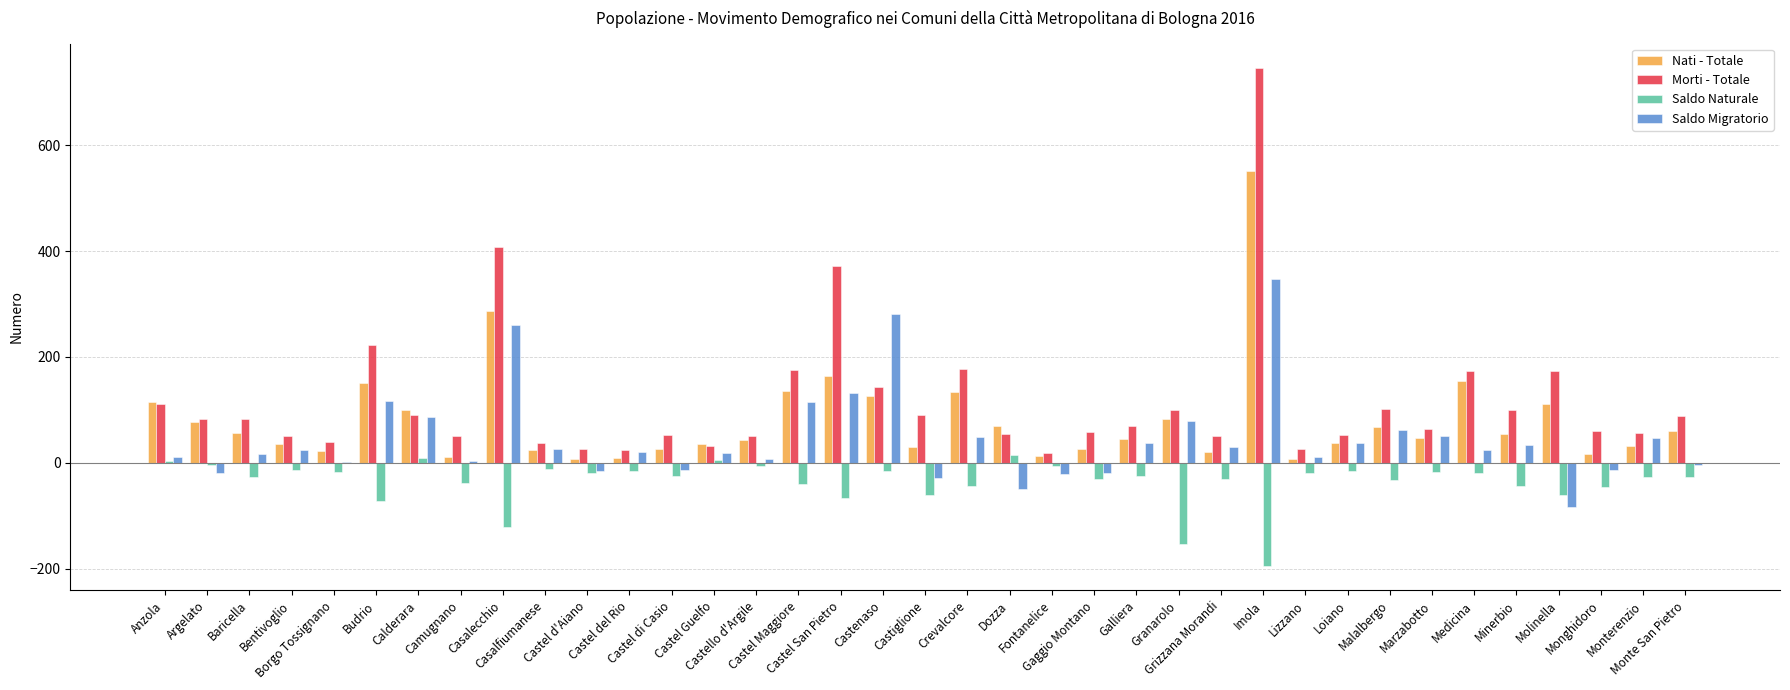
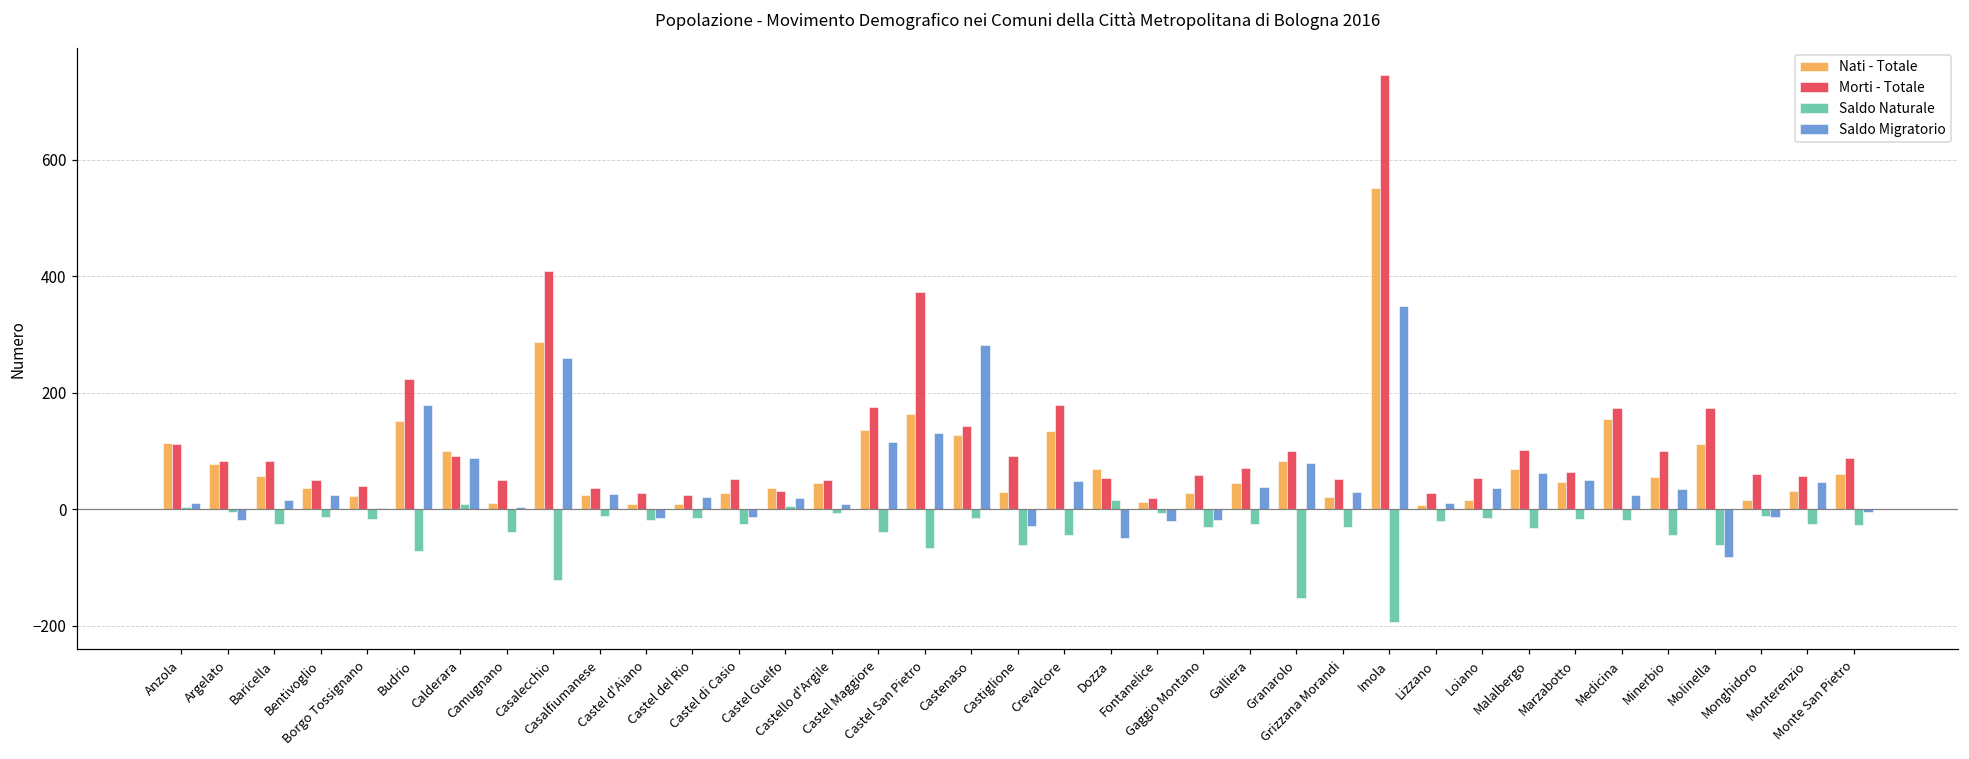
  {
    "Nati - Totale": {
      "Anzola": 110,
      "Argelato": 80,
      "Baricella": 60,
      "Bentivoglio": 40,
      "Borgo Tossignano": 20,
      "Budrio": 150,
      "Calderara": 100,
      "Camugnano": 10,
      "Casalecchio": 290,
      "Casalfiumanese": 30,
      "Castel d'Aiano": 10,
      "Castel del Rio": 10,
      "Castel di Casio": 30,
      "Castel Guelfo": 40,
      "Castello d'Argile": 40,
      "Castel Maggiore": 140,
      "Castel San Pietro": 160,
      "Castenaso": 130,
      "Castiglione": 30,
      "Crevalcore": 130,
      "Dozza": 70,
      "Fontanelice": 10,
      "Gaggio Montano": 30,
      "Galliera": 50,
      "Granarolo": 80,
      "Grizzana Morandi": 20,
      "Imola": 550,
      "Lizzano": 10,
-     "Loiano": 40,
+     "Loiano": 20,
      "Malalbergo": 70,
      "Marzabotto": 50,
      "Medicina": 150,
      "Minerbio": 60,
      "Molinella": 110,
      "Monghidoro": 20,
      "Monterenzio": 30,
      "Monte San Pietro": 60
    },
    "Morti - Totale": {
      "Anzola": 110,
      "Argelato": 80,
      "Baricella": 80,
      "Bentivoglio": 50,
      "Borgo Tossignano": 40,
      "Budrio": 220,
      "Calderara": 90,
      "Camugnano": 50,
      "Casalecchio": 410,
      "Casalfiumanese": 40,
      "Castel d'Aiano": 30,
      "Castel del Rio": 30,
      "Castel di Casio": 50,
      "Castel Guelfo": 30,
      "Castello d'Argile": 50,
      "Castel Maggiore": 180,
      "Castel San Pietro": 370,
      "Castenaso": 140,
      "Castiglione": 90,
      "Crevalcore": 180,
      "Dozza": 50,
      "Fontanelice": 20,
      "Gaggio Montano": 60,
      "Galliera": 70,
      "Granarolo": 100,
      "Grizzana Morandi": 50,
      "Imola": 750,
      "Lizzano": 30,
      "Loiano": 50,
      "Malalbergo": 100,
      "Marzabotto": 60,
      "Medicina": 170,
      "Minerbio": 100,
      "Molinella": 170,
      "Monghidoro": 60,
      "Monterenzio": 60,
      "Monte San Pietro": 90
    },
    "Saldo Naturale": {
      "Argelato": -10,
      "Baricella": -30,
      "Bentivoglio": -10,
      "Borgo Tossignano": -20,
      "Budrio": -70,
      "Calderara": 10,
      "Camugnano": -40,
      "Casalecchio": -120,
      "Casalfiumanese": -10,
      "Castel d'Aiano": -20,
      "Castel del Rio": -20,
      "Castel di Casio": -30,
      "Castel Guelfo": 10,
      "Castello d'Argile": -10,
      "Castel Maggiore": -40,
      "Castel San Pietro": -70,
      "Castenaso": -20,
      "Castiglione": -60,
      "Crevalcore": -40,
      "Dozza": 20,
      "Fontanelice": -10,
      "Gaggio Montano": -30,
      "Galliera": -30,
      "Granarolo": -150,
      "Grizzana Morandi": -30,
      "Imola": -190,
      "Lizzano": -20,
      "Loiano": -20,
      "Malalbergo": -30,
      "Marzabotto": -20,
      "Medicina": -20,
      "Minerbio": -40,
      "Molinella": -60,
-     "Monghidoro": -50,
+     "Monghidoro": -10,
      "Monterenzio": -30,
      "Monte San Pietro": -30
    },
    "Saldo Migratorio": {
      "Anzola": 10,
      "Argelato": -20,
      "Baricella": 20,
      "Bentivoglio": 20,
-     "Budrio": 120,
+     "Budrio": 180,
      "Calderara": 90,
      "Casalecchio": 260,
      "Casalfiumanese": 30,
      "Castel d'Aiano": -20,
      "Castel del Rio": 20,
      "Castel di Casio": -10,
      "Castel Guelfo": 20,
      "Castello d'Argile": 10,
      "Castel Maggiore": 120,
      "Castel San Pietro": 130,
      "Castenaso": 280,
      "Castiglione": -30,
      "Crevalcore": 50,
      "Dozza": -50,
      "Fontanelice": -20,
      "Gaggio Montano": -20,
      "Galliera": 40,
      "Granarolo": 80,
      "Grizzana Morandi": 30,
      "Imola": 350,
      "Lizzano": 10,
      "Loiano": 40,
      "Malalbergo": 60,
      "Marzabotto": 50,
      "Medicina": 20,
      "Minerbio": 30,
      "Molinella": -80,
      "Monghidoro": -10,
      "Monterenzio": 50,
      "Monte San Pietro": -10
    }
  }
